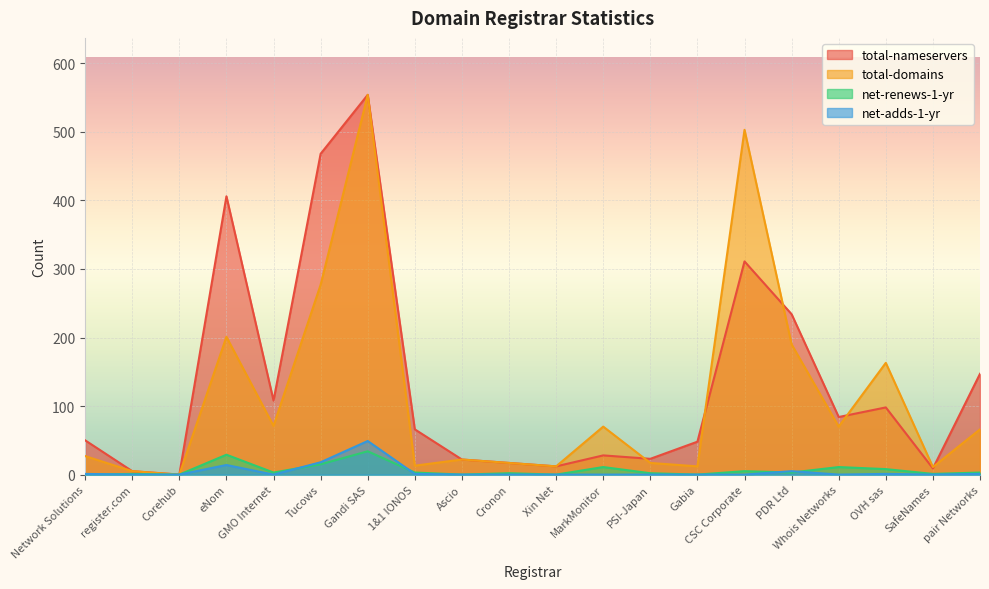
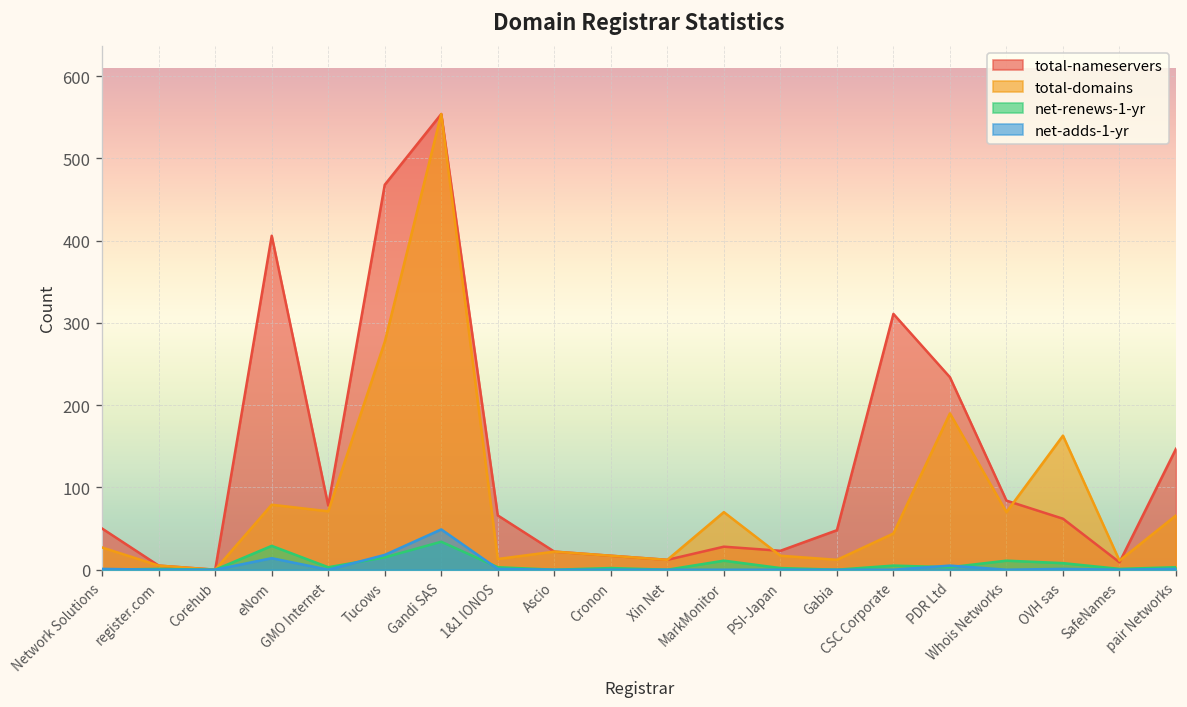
  {
    "total-nameservers": {
      "Network Solutions": 50,
      "eNom": 410,
-     "GMO Internet": 110,
+     "GMO Internet": 80,
      "Tucows": 470,
      "1&1 IONOS": 70,
      "MarkMonitor": 30,
      "PSI-Japan": 20,
      "Gabia": 50,
      "CSC Corporate": 310,
      "PDR Ltd": 230,
      "Whois Networks": 80,
-     "OVH sas": 100,
+     "OVH sas": 60,
      "pair Networks": 150
    },
    "total-domains": {
      "Network Solutions": 30,
-     "eNom": 200,
+     "eNom": 80,
      "GMO Internet": 70,
      "Tucows": 280,
      "1&1 IONOS": 10,
      "MarkMonitor": 70,
      "PSI-Japan": 20,
      "Gabia": 10,
-     "CSC Corporate": 500,
+     "CSC Corporate": 40,
      "PDR Ltd": 190,
      "Whois Networks": 70,
      "OVH sas": 160,
      "pair Networks": 70
    },
    "net-renews-1-yr": {
      "eNom": 30,
      "Gandi SAS": 30,
      "MarkMonitor": 10,
      "CSC Corporate": 10,
      "Whois Networks": 10,
      "OVH sas": 10
    },
    "net-adds-1-yr": {
      "eNom": 10,
      "Gandi SAS": 50,
      "MarkMonitor": 0,
      "CSC Corporate": 0,
      "Whois Networks": 0,
      "OVH sas": 0
    }
  }
